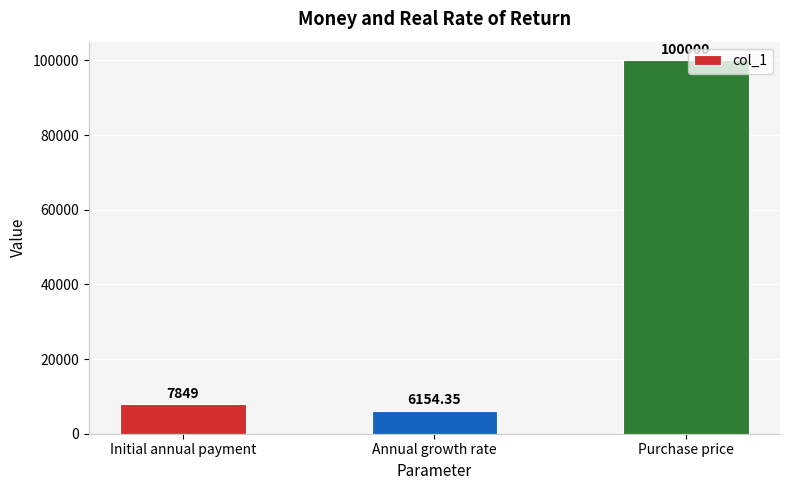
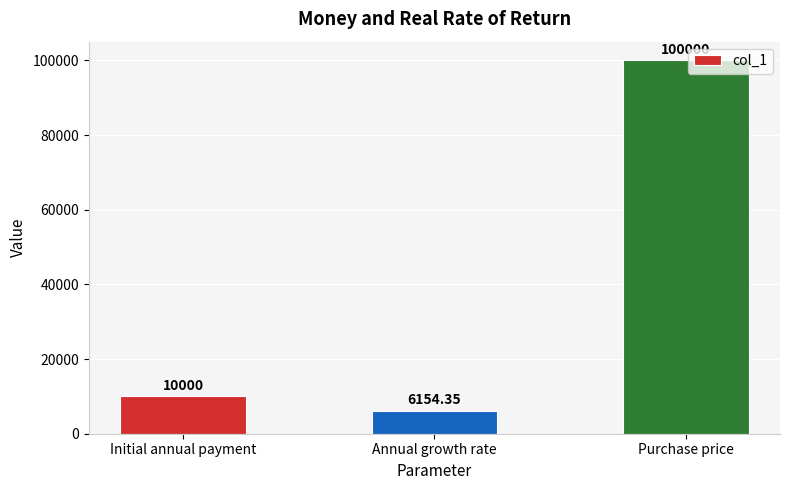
  {
-   "Initial annual payment": 7849,
+   "Initial annual payment": 10000,
    "Annual growth rate": 6154.35
  }
